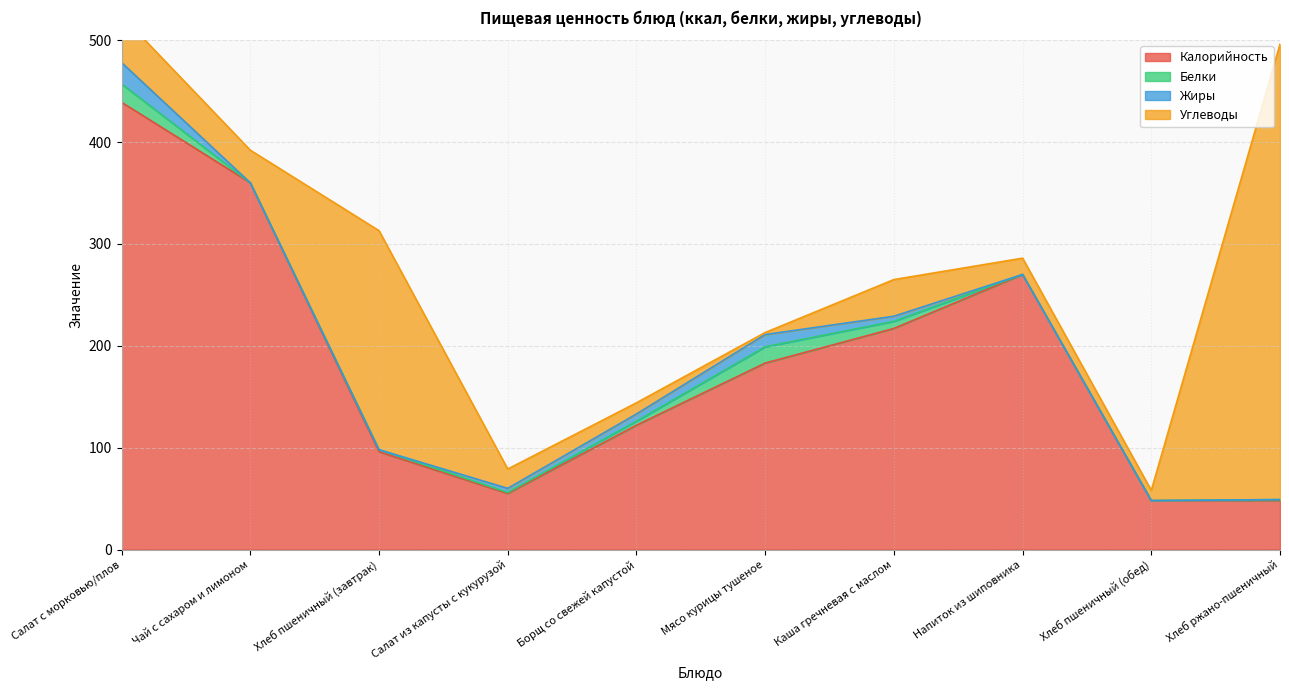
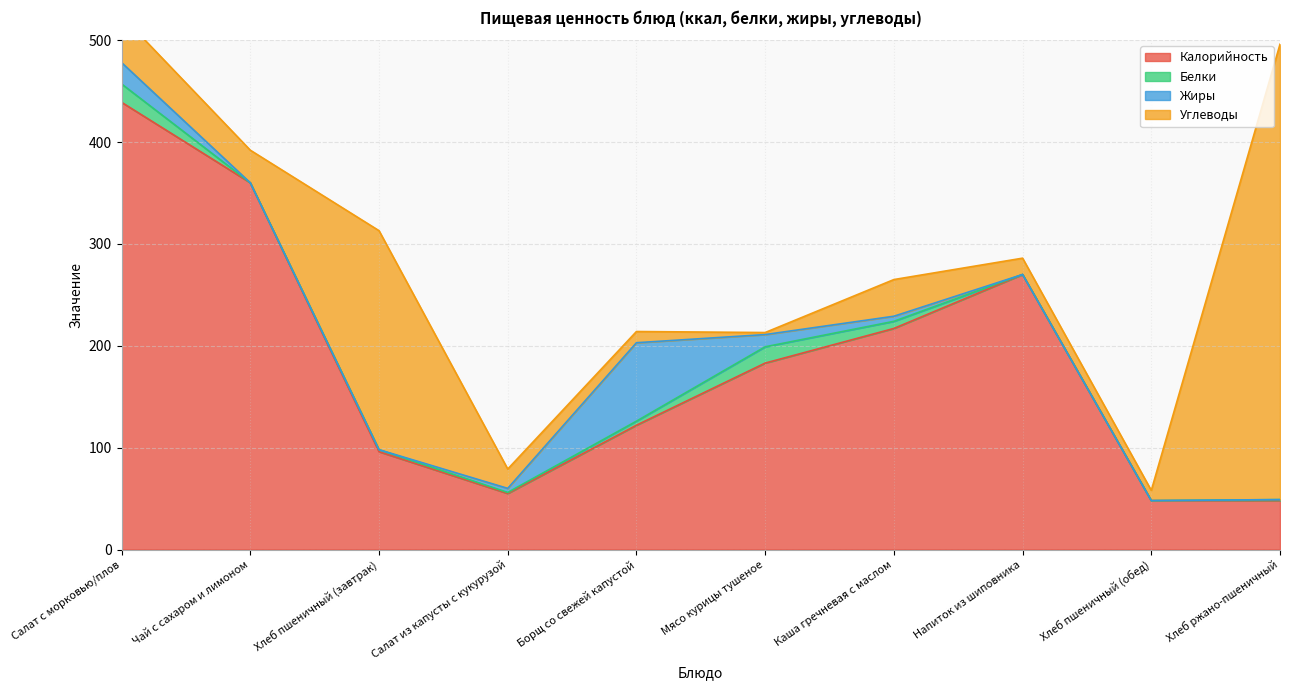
  {
    "Калорийность": {
      "Салат с морковью/плов": 439,
      "Борщ со свежей капустой": 122,
      "Мясо курицы тушеное": 183,
      "Каша гречневая с маслом": 217
    },
    "Белки": {
      "Салат с морковью/плов": 18,
      "Борщ со свежей капустой": 4,
      "Мясо курицы тушеное": 16,
      "Каша гречневая с маслом": 7
    },
    "Жиры": {
      "Салат с морковью/плов": 21,
      "Салат из капусты с кукурузой": 4,
-     "Борщ со свежей капустой": 7,
+     "Борщ со свежей капустой": 77,
      "Каша гречневая с маслом": 5
    },
    "Углеводы": {
      "Чай с сахаром и лимоном": 32,
      "Хлеб пшеничный (завтрак)": 215,
      "Салат из капусты с кукурузой": 19,
      "Борщ со свежей капустой": 11,
      "Каша гречневая с маслом": 36,
      "Напиток из шиповника": 16,
      "Хлеб пшеничный (обед)": 10,
      "Хлеб ржано-пшеничный": 447
    }
  }
